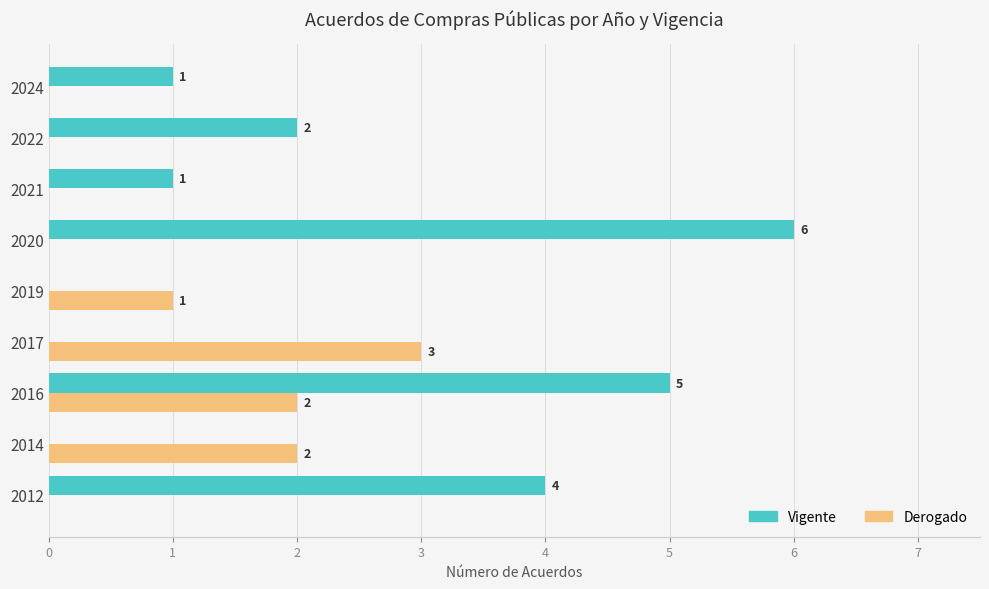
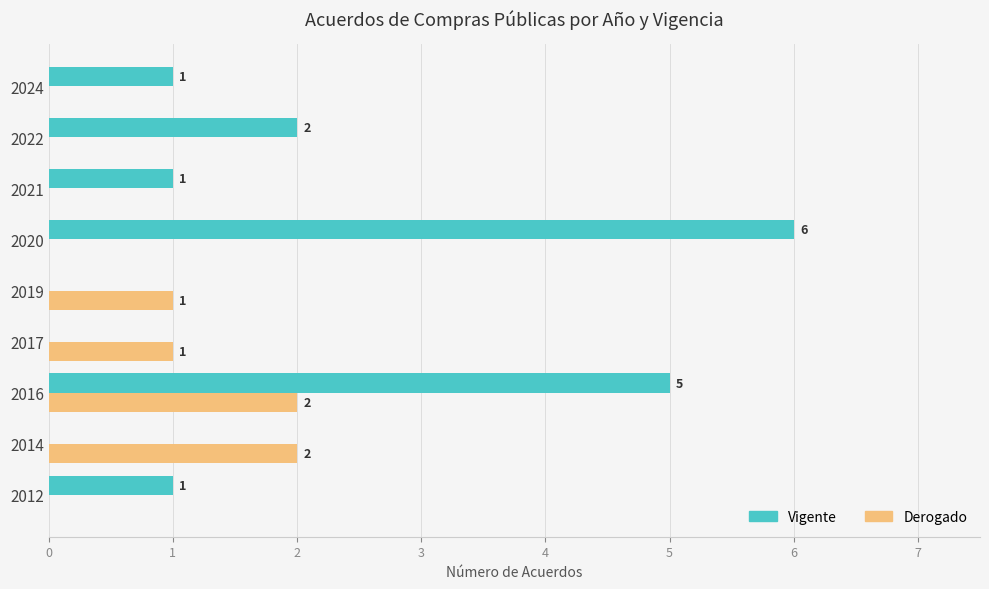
  {
    "Vigente": {
      "2024": 1,
      "2022": 2,
      "2021": 1,
      "2020": 6,
      "2016": 5,
-     "2012": 4
+     "2012": 1
    },
    "Derogado": {
      "2019": 1,
-     "2017": 3,
+     "2017": 1,
      "2016": 2,
      "2014": 2
    }
  }
